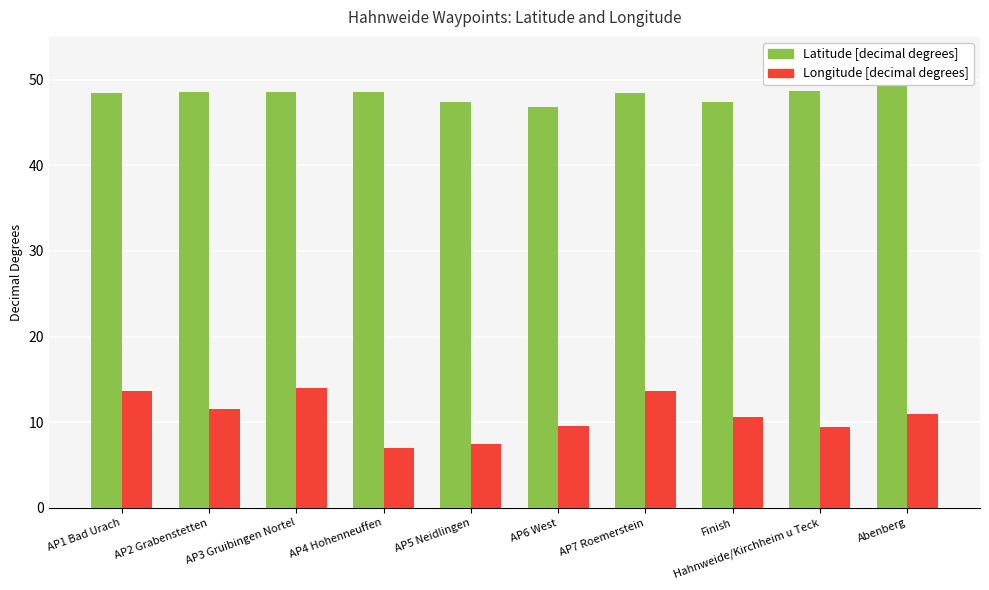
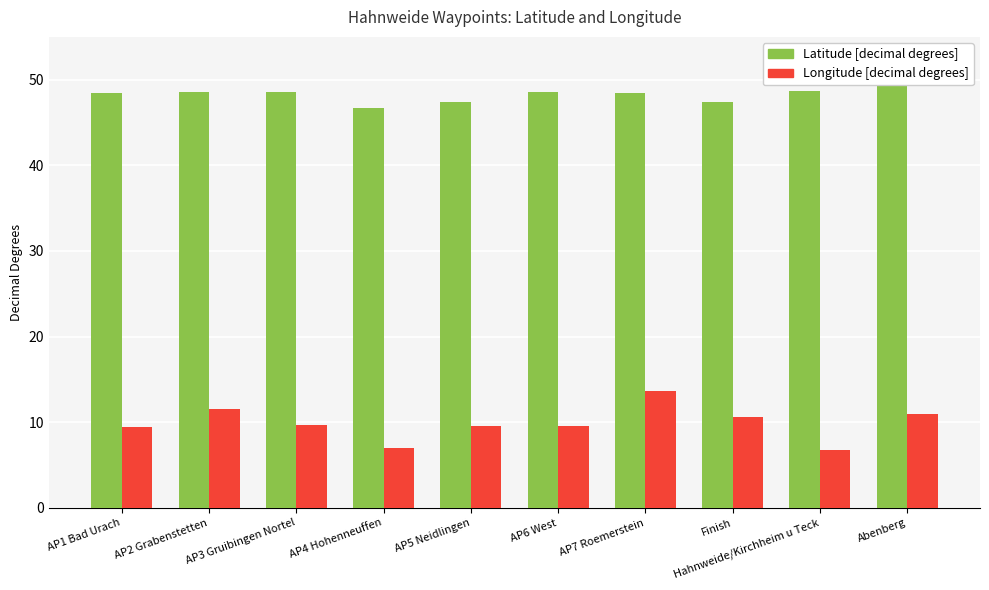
  {
    "Latitude [decimal degrees]": {
      "AP1 Bad Urach": 48,
      "AP2 Grabenstetten": 49,
      "AP3 Gruibingen Nortel": 49,
-     "AP4 Hohenneuffen": 49,
+     "AP4 Hohenneuffen": 47,
      "AP5 Neidlingen": 47,
-     "AP6 West": 47,
+     "AP6 West": 49,
      "AP7 Roemerstein": 48,
      "Finish": 47,
      "Hahnweide/Kirchheim u Teck": 49,
      "Abenberg": 49
    },
    "Longitude [decimal degrees]": {
-     "AP1 Bad Urach": 14,
+     "AP1 Bad Urach": 9,
      "AP2 Grabenstetten": 12,
-     "AP3 Gruibingen Nortel": 14,
+     "AP3 Gruibingen Nortel": 10,
      "AP4 Hohenneuffen": 7,
-     "AP5 Neidlingen": 7,
+     "AP5 Neidlingen": 10,
      "AP6 West": 10,
      "AP7 Roemerstein": 14,
      "Finish": 11,
-     "Hahnweide/Kirchheim u Teck": 9,
+     "Hahnweide/Kirchheim u Teck": 7,
      "Abenberg": 11
    }
  }
